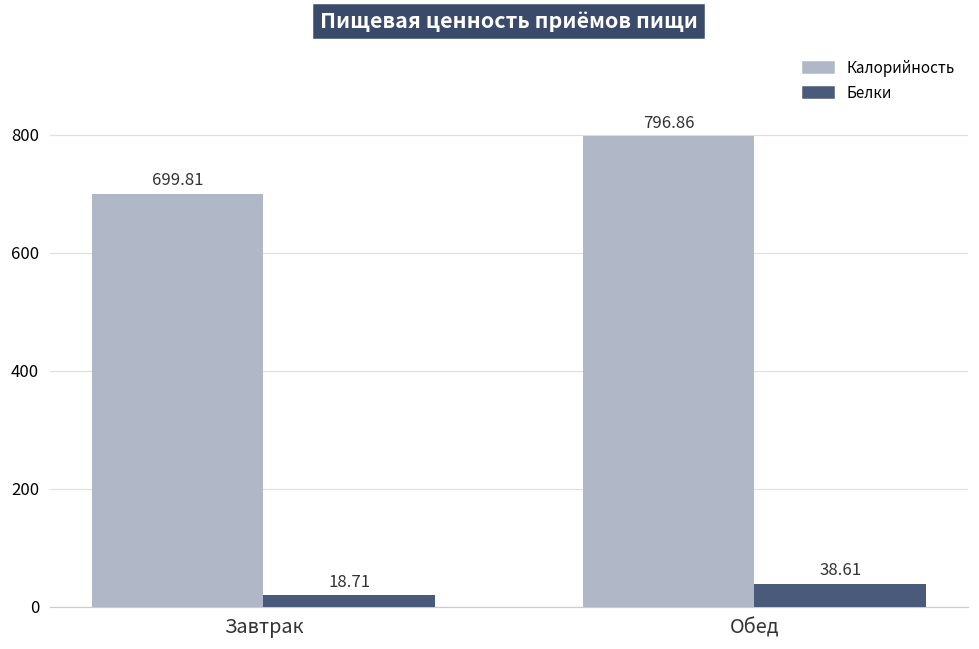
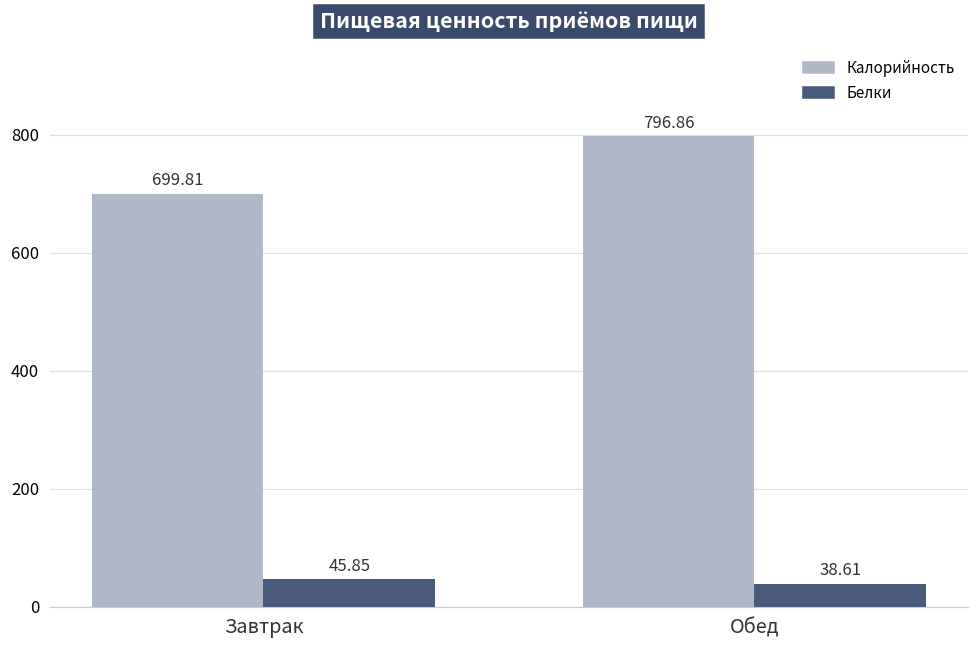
  {
    "Калорийность": {
      "Завтрак": 699.81,
      "Обед": 796.86
    },
    "Белки": {
-     "Завтрак": 18.71,
+     "Завтрак": 45.85,
      "Обед": 38.61
    }
  }
